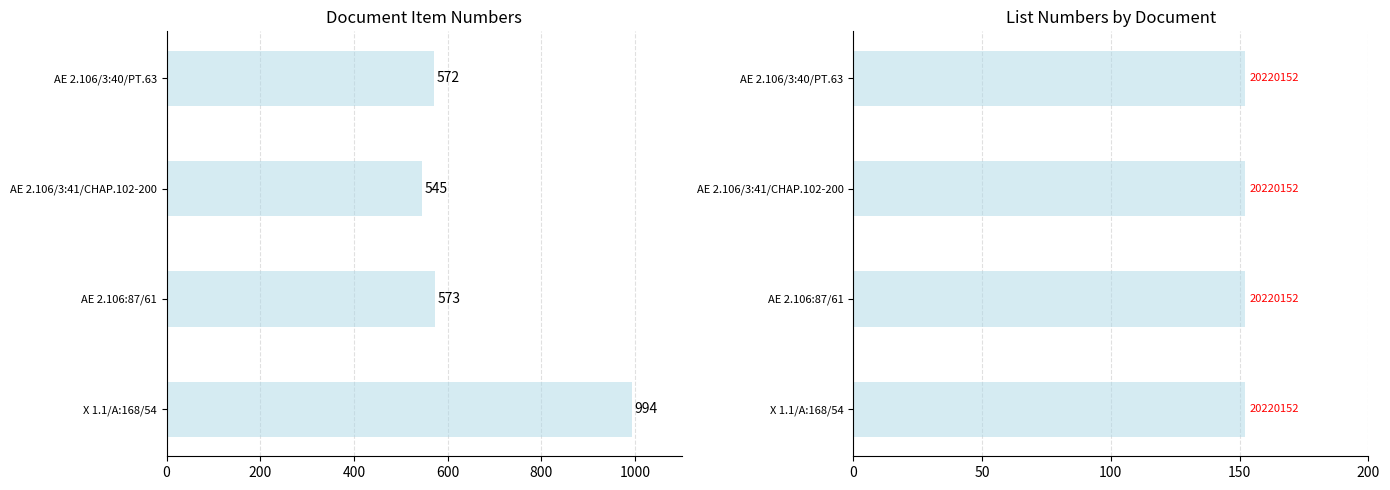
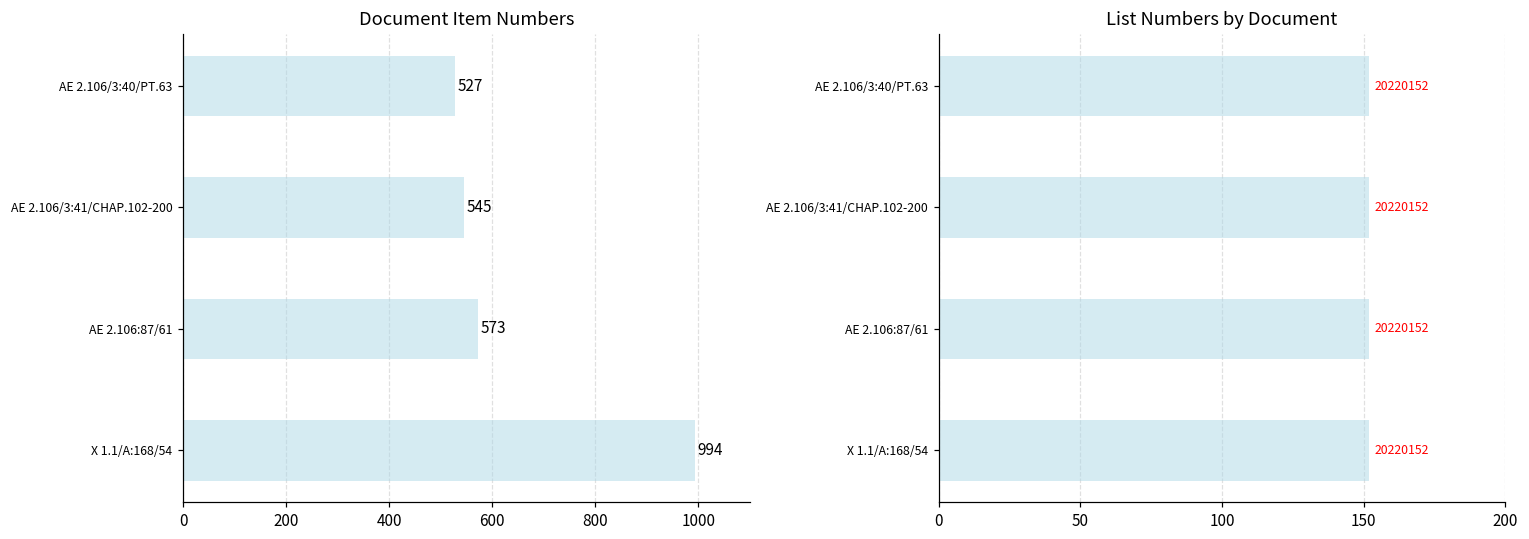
  {
    "Document Item Numbers": {
-     "AE 2.106/3:40/PT.63": 572,
+     "AE 2.106/3:40/PT.63": 527,
      "AE 2.106/3:41/CHAP.102-200": 545,
      "AE 2.106:87/61": 573,
      "X 1.1/A:168/54": 994
    }
  }
